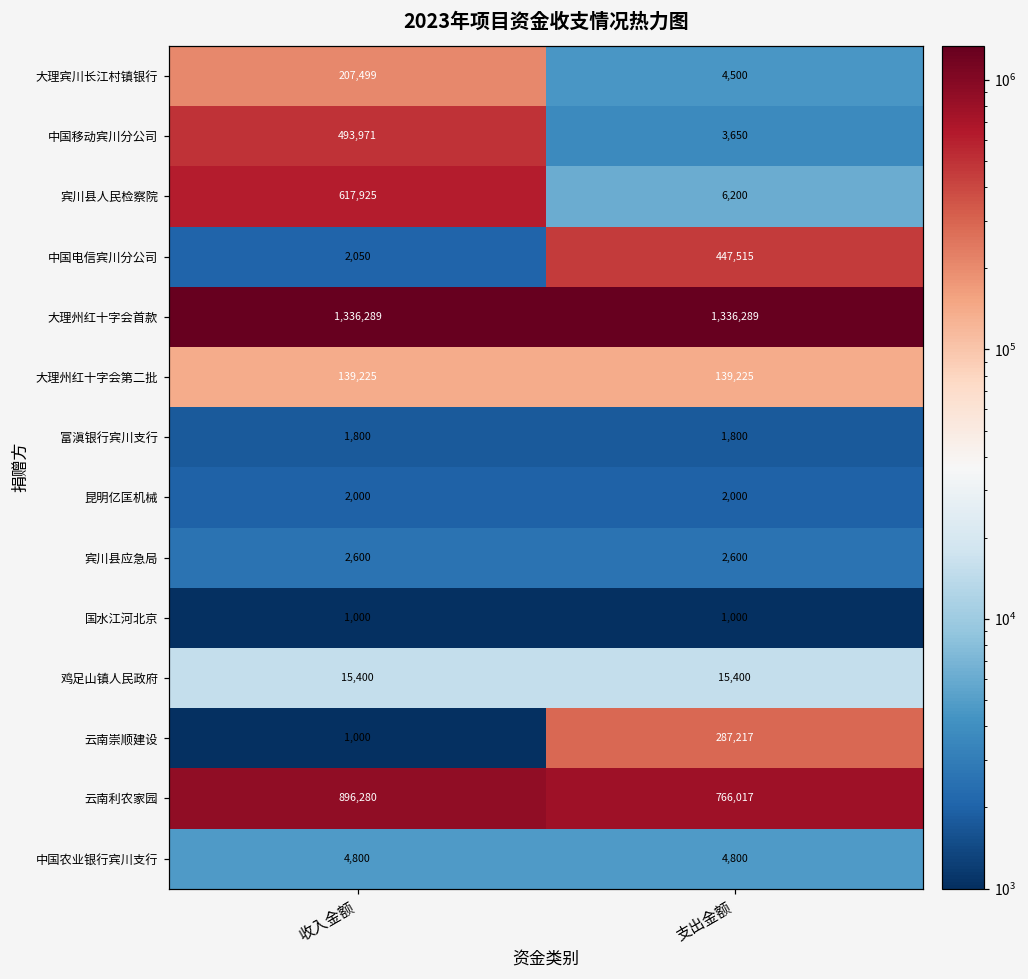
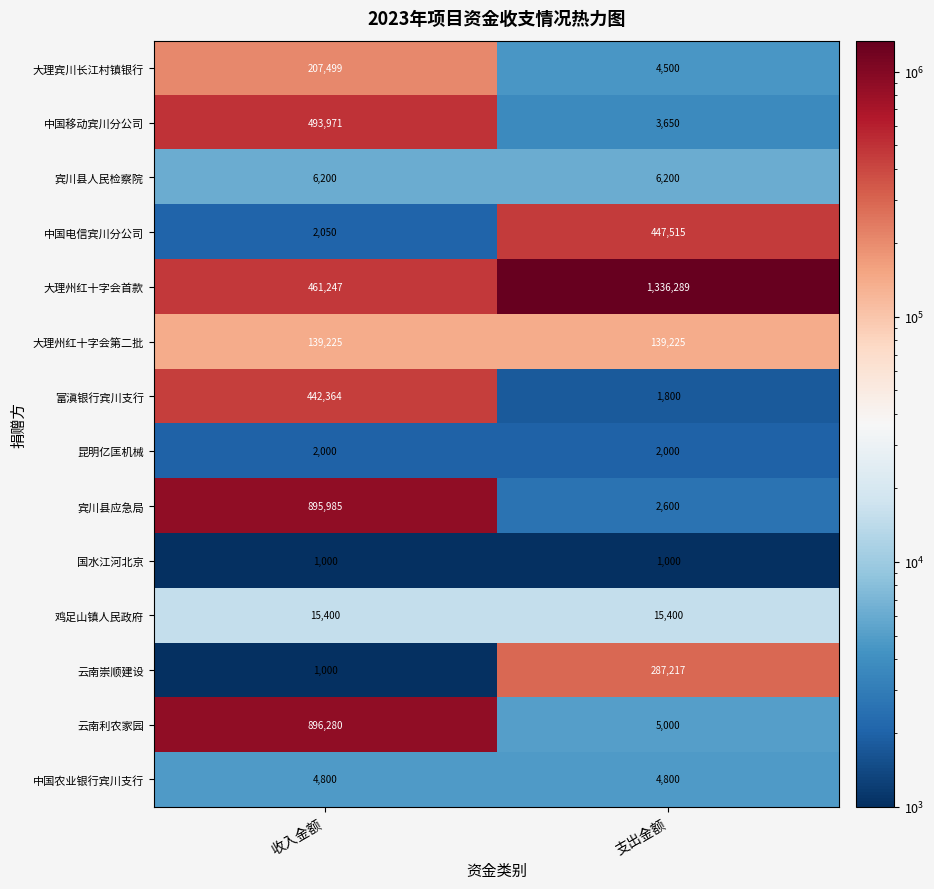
  {
    "大理宾川长江村镇银行": {
      "收入金额": "207,499",
      "支出金额": "4,500"
    },
    "中国移动宾川分公司": {
      "收入金额": "493,971",
      "支出金额": "3,650"
    },
    "宾川县人民检察院": {
-     "收入金额": "617,925",
+     "收入金额": "6,200",
      "支出金额": "6,200"
    },
    "中国电信宾川分公司": {
      "收入金额": "2,050",
      "支出金额": "447,515"
    },
    "大理州红十字会首款": {
-     "收入金额": "1,336,289",
+     "收入金额": "461,247",
      "支出金额": "1,336,289"
    },
    "大理州红十字会第二批": {
      "收入金额": "139,225",
      "支出金额": "139,225"
    },
    "富滇银行宾川支行": {
-     "收入金额": "1,800",
+     "收入金额": "442,364",
      "支出金额": "1,800"
    },
    "昆明亿匡机械": {
      "收入金额": "2,000",
      "支出金额": "2,000"
    },
    "宾川县应急局": {
-     "收入金额": "2,600",
+     "收入金额": "895,985",
      "支出金额": "2,600"
    },
    "国水江河北京": {
      "收入金额": "1,000",
      "支出金额": "1,000"
    },
    "鸡足山镇人民政府": {
      "收入金额": "15,400",
      "支出金额": "15,400"
    },
    "云南崇顺建设": {
      "收入金额": "1,000",
      "支出金额": "287,217"
    },
    "云南利农家园": {
      "收入金额": "896,280",
-     "支出金额": "766,017"
+     "支出金额": "5,000"
    },
    "中国农业银行宾川支行": {
      "收入金额": "4,800",
      "支出金额": "4,800"
    }
  }
